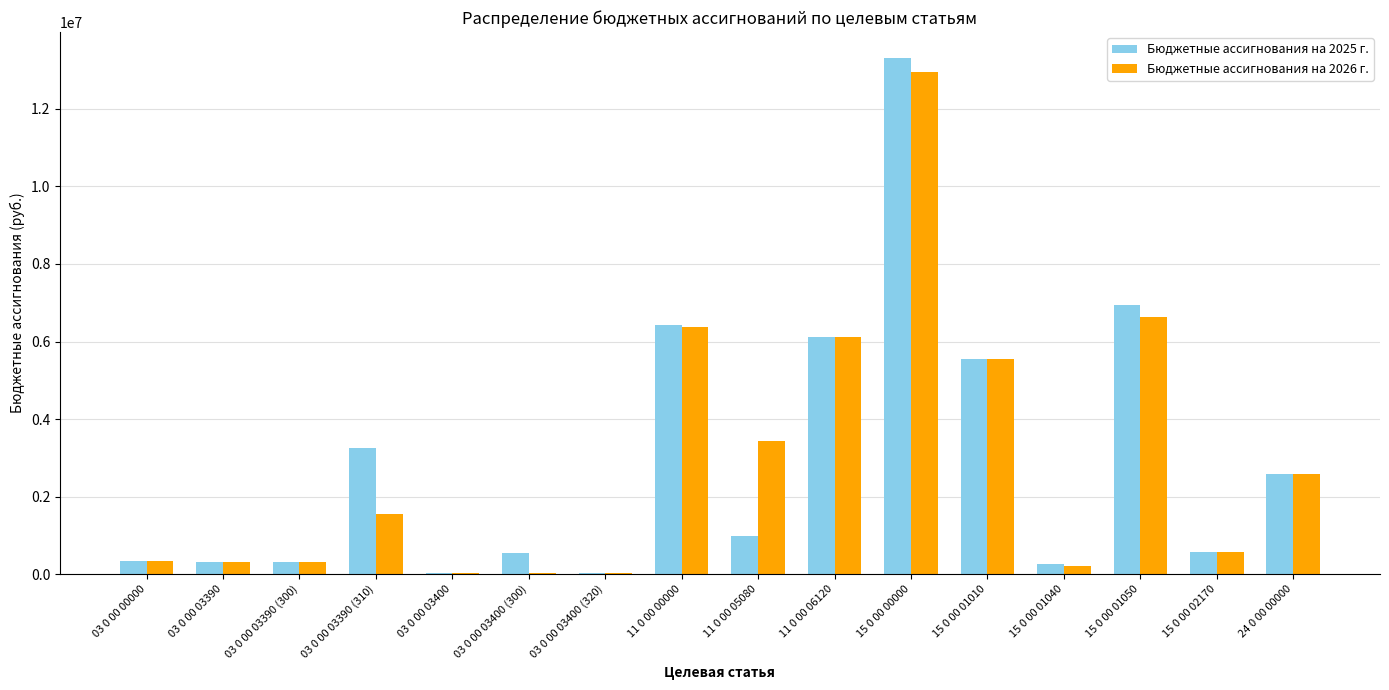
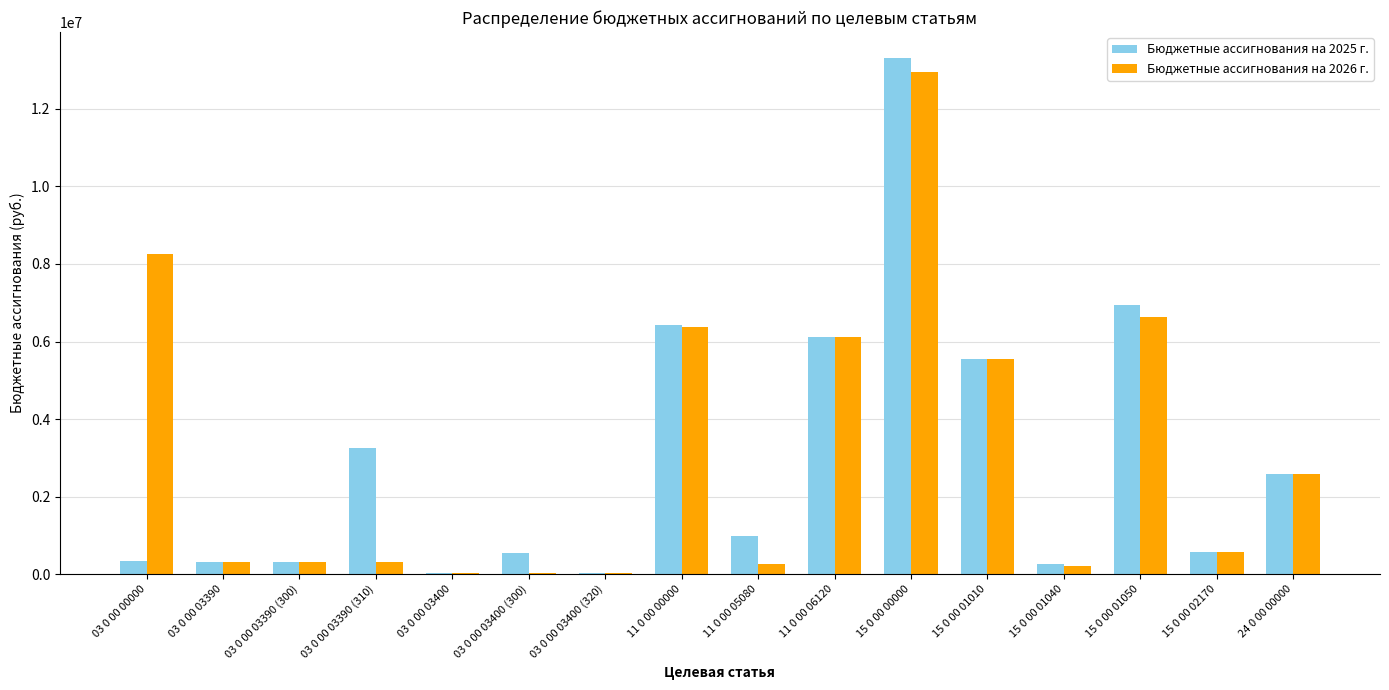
  {
    "Бюджетные ассигнования на 2025 г.": {
      "03 0 00 00000": 300000,
      "03 0 00 03390": 300000,
      "03 0 00 03390 (300)": 300000,
      "03 0 00 03390 (310)": 3200000,
      "03 0 00 03400 (300)": 500000,
      "11 0 00 00000": 6400000,
      "11 0 00 05080": 1000000,
      "11 0 00 06120": 6100000,
      "15 0 00 00000": 13300000,
      "15 0 00 01010": 5600000,
      "15 0 00 01040": 300000,
      "15 0 00 01050": 6900000,
      "15 0 00 02170": 600000,
      "24 0 00 00000": 2600000
    },
    "Бюджетные ассигнования на 2026 г.": {
-     "03 0 00 00000": 300000,
+     "03 0 00 00000": 8300000,
      "03 0 00 03390": 300000,
      "03 0 00 03390 (300)": 300000,
-     "03 0 00 03390 (310)": 1600000,
+     "03 0 00 03390 (310)": 300000,
      "11 0 00 00000": 6400000,
-     "11 0 00 05080": 3400000,
+     "11 0 00 05080": 300000,
      "11 0 00 06120": 6100000,
      "15 0 00 00000": 13000000,
      "15 0 00 01010": 5600000,
      "15 0 00 01040": 200000,
      "15 0 00 01050": 6600000,
      "15 0 00 02170": 600000,
      "24 0 00 00000": 2600000
    }
  }
